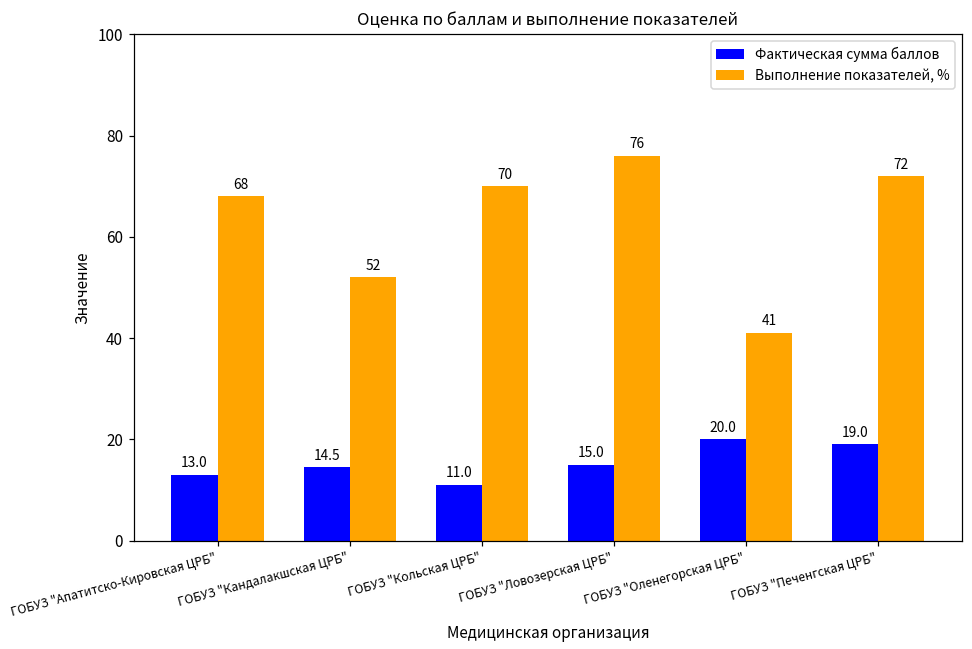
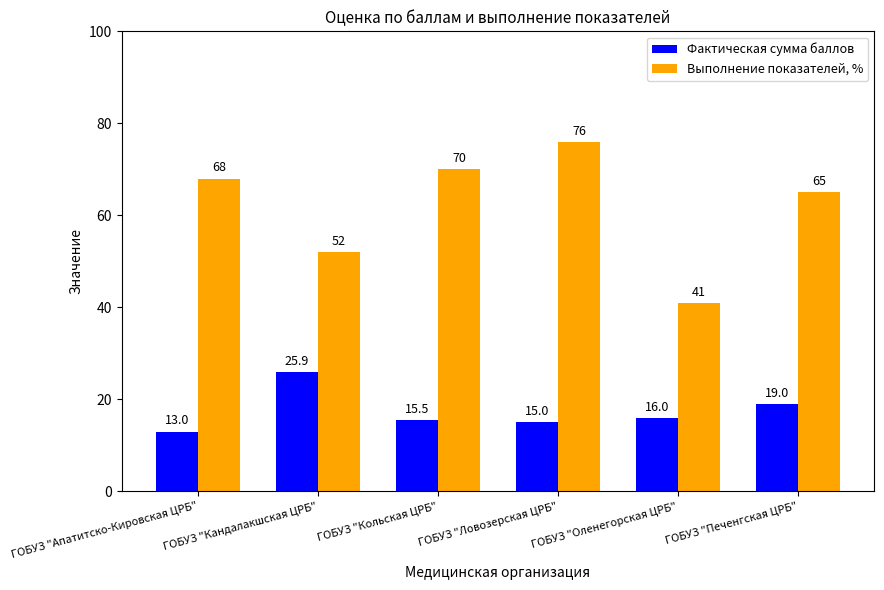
  {
    "Фактическая сумма баллов": {
      "ГОБУЗ \"Апатитско-Кировская ЦРБ\"": 13.0,
-     "ГОБУЗ \"Кандалакшская ЦРБ\"": 14.5,
-     "ГОБУЗ \"Кольская ЦРБ\"": 11.0,
+     "ГОБУЗ \"Кандалакшская ЦРБ\"": 25.9,
+     "ГОБУЗ \"Кольская ЦРБ\"": 15.5,
      "ГОБУЗ \"Ловозерская ЦРБ\"": 15.0,
-     "ГОБУЗ \"Оленегорская ЦРБ\"": 20.0,
+     "ГОБУЗ \"Оленегорская ЦРБ\"": 16.0,
      "ГОБУЗ \"Печенгская ЦРБ\"": 19.0
    },
    "Выполнение показателей, %": {
      "ГОБУЗ \"Апатитско-Кировская ЦРБ\"": 68,
      "ГОБУЗ \"Кандалакшская ЦРБ\"": 52,
      "ГОБУЗ \"Кольская ЦРБ\"": 70,
      "ГОБУЗ \"Ловозерская ЦРБ\"": 76,
      "ГОБУЗ \"Оленегорская ЦРБ\"": 41,
-     "ГОБУЗ \"Печенгская ЦРБ\"": 72
+     "ГОБУЗ \"Печенгская ЦРБ\"": 65
    }
  }
